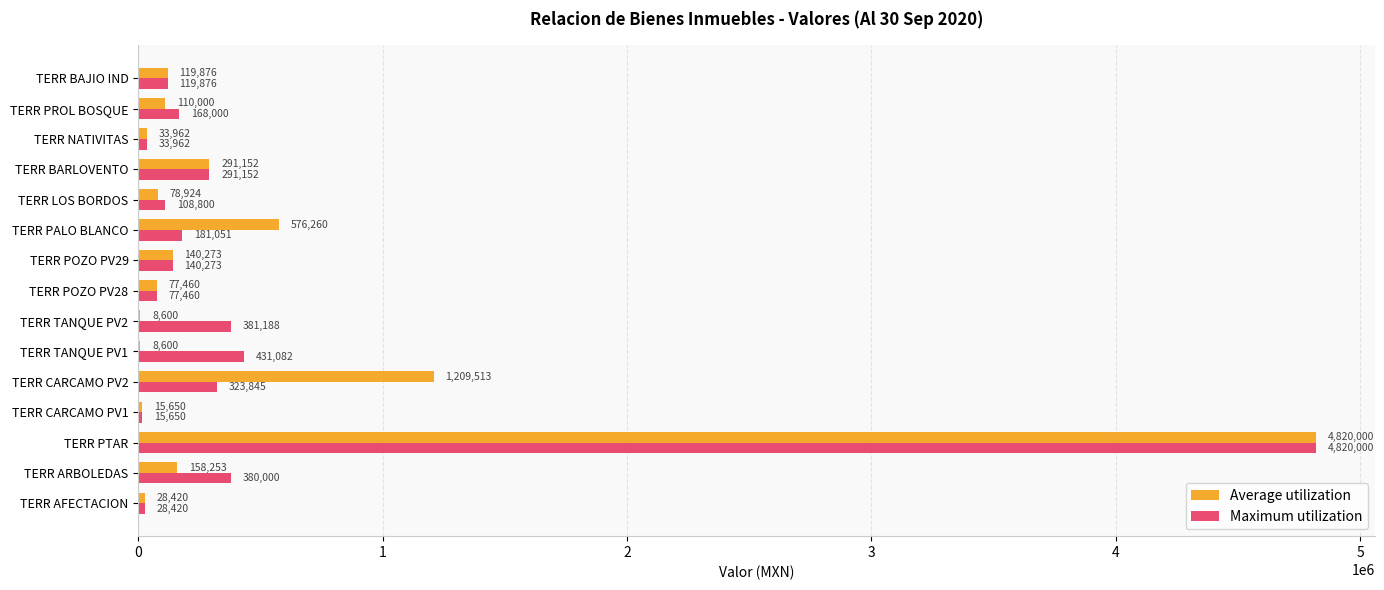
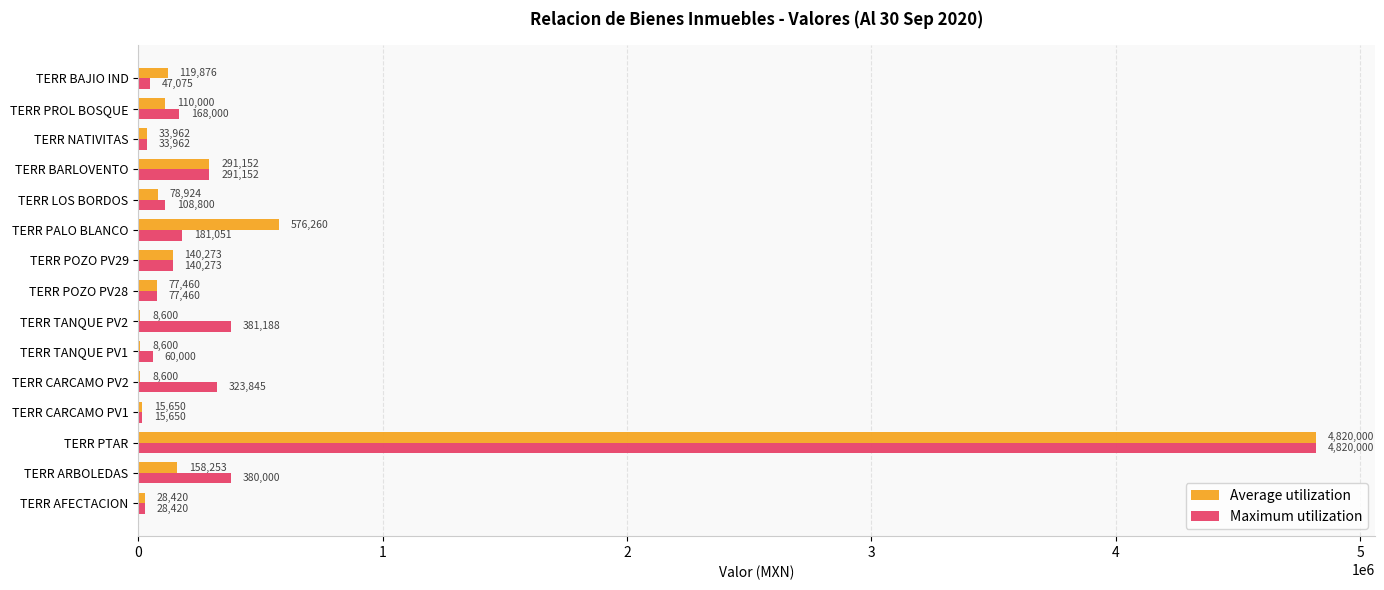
  {
    "Average utilization": {
      "TERR BAJIO IND": "119,876",
      "TERR PROL BOSQUE": "110,000",
      "TERR NATIVITAS": "33,962",
      "TERR BARLOVENTO": "291,152",
      "TERR LOS BORDOS": "78,924",
      "TERR PALO BLANCO": "576,260",
      "TERR POZO PV29": "140,273",
      "TERR POZO PV28": "77,460",
      "TERR TANQUE PV2": "8,600",
      "TERR TANQUE PV1": "8,600",
-     "TERR CARCAMO PV2": "1,209,513",
+     "TERR CARCAMO PV2": "8,600",
      "TERR CARCAMO PV1": "15,650",
      "TERR PTAR": "4,820,000",
      "TERR ARBOLEDAS": "158,253",
      "TERR AFECTACION": "28,420"
    },
    "Maximum utilization": {
-     "TERR BAJIO IND": "119,876",
+     "TERR BAJIO IND": "47,075",
      "TERR PROL BOSQUE": "168,000",
      "TERR NATIVITAS": "33,962",
      "TERR BARLOVENTO": "291,152",
      "TERR LOS BORDOS": "108,800",
      "TERR PALO BLANCO": "181,051",
      "TERR POZO PV29": "140,273",
      "TERR POZO PV28": "77,460",
      "TERR TANQUE PV2": "381,188",
-     "TERR TANQUE PV1": "431,082",
+     "TERR TANQUE PV1": "60,000",
      "TERR CARCAMO PV2": "323,845",
      "TERR CARCAMO PV1": "15,650",
      "TERR PTAR": "4,820,000",
      "TERR ARBOLEDAS": "380,000",
      "TERR AFECTACION": "28,420"
    }
  }
